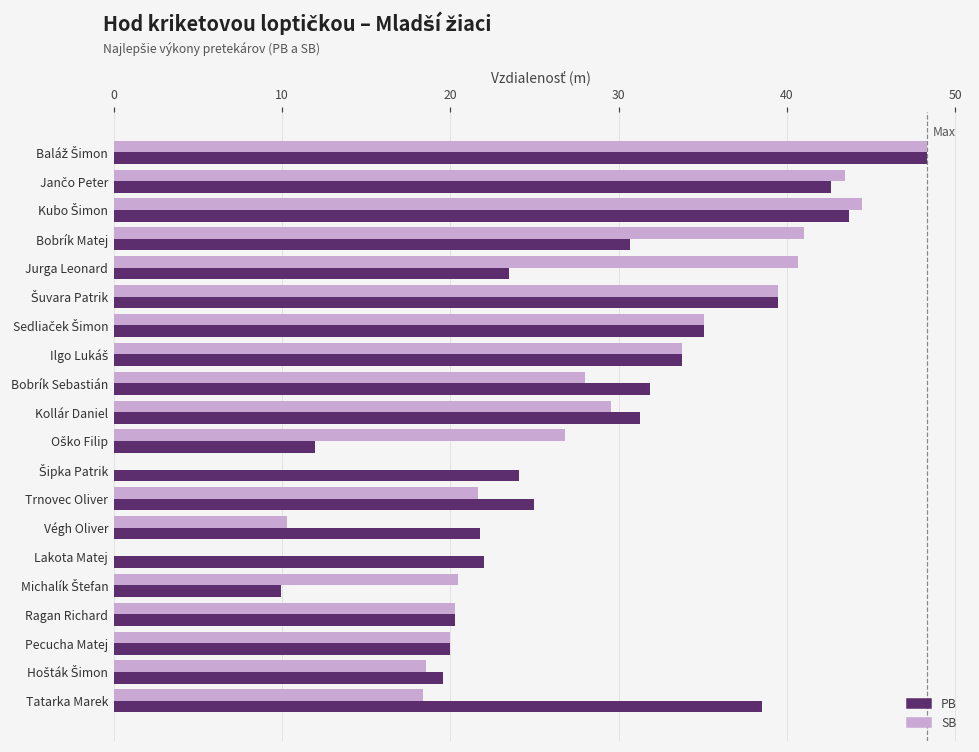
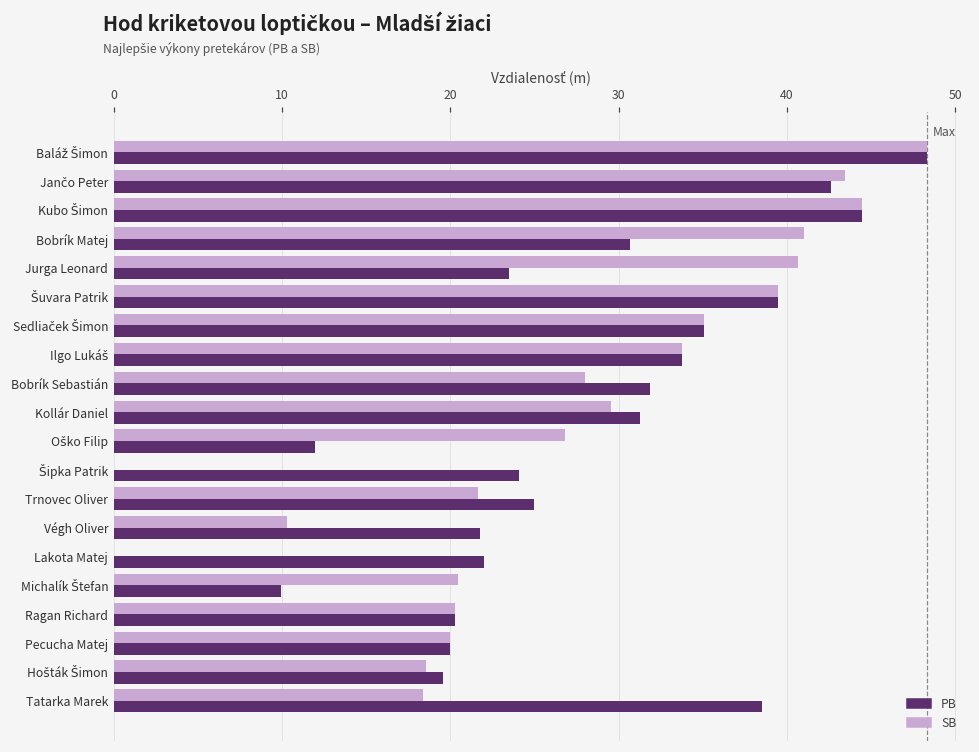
  {
    "PB": {
      "Baláž Šimon": 48.3,
      "Jančo Peter": 42.6,
-     "Kubo Šimon": 43.7,
+     "Kubo Šimon": 44.5,
      "Bobrík Matej": 30.7,
      "Jurga Leonard": 23.5,
      "Šuvara Patrik": 39.5,
      "Sedliaček Šimon": 35.1,
      "Ilgo Lukáš": 33.7,
      "Bobrík Sebastián": 31.9,
      "Kollár Daniel": 31.3,
      "Oško Filip": 12.0,
      "Šipka Patrik": 24.1,
      "Trnovec Oliver": 25.0,
      "Végh Oliver": 21.8,
      "Lakota Matej": 22.0,
      "Michalík Štefan": 10.0,
      "Ragan Richard": 20.3,
      "Pecucha Matej": 20.0,
      "Hošták Šimon": 19.6,
      "Tatarka Marek": 38.5
    },
    "SB": {
      "Baláž Šimon": 48.3,
      "Jančo Peter": 43.5,
      "Kubo Šimon": 44.5,
      "Bobrík Matej": 41.0,
      "Jurga Leonard": 40.7,
      "Šuvara Patrik": 39.5,
      "Sedliaček Šimon": 35.1,
      "Ilgo Lukáš": 33.7,
      "Bobrík Sebastián": 28.0,
      "Kollár Daniel": 29.5,
      "Oško Filip": 26.8,
      "Šipka Patrik": 0.0,
      "Trnovec Oliver": 21.7,
      "Végh Oliver": 10.3,
      "Lakota Matej": 0.0,
      "Michalík Štefan": 20.5,
      "Ragan Richard": 20.3,
      "Pecucha Matej": 20.0,
      "Hošták Šimon": 18.5,
      "Tatarka Marek": 18.4
    }
  }
